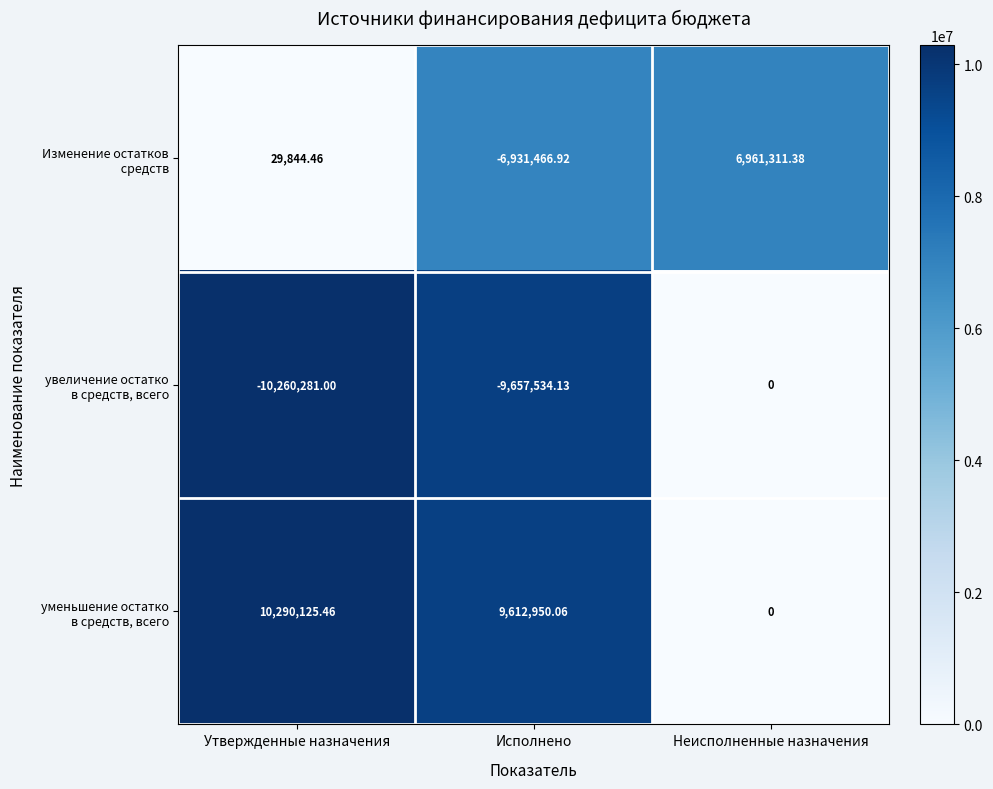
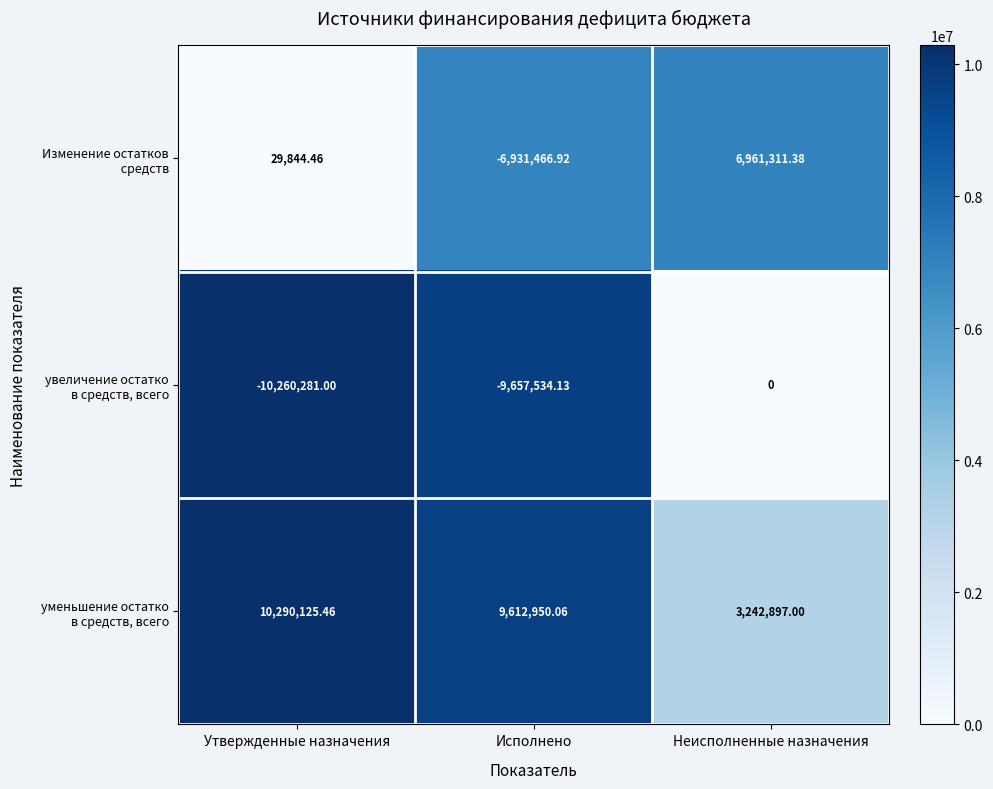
  {
    "Изменение остатков средств": {
      "Утвержденные назначения": "29,844.46",
      "Исполнено": "-6,931,466.92",
      "Неисполненные назначения": "6,961,311.38"
    },
    "увеличение остатко в средств, всего": {
      "Утвержденные назначения": "-10,260,281.00",
      "Исполнено": "-9,657,534.13",
      "Неисполненные назначения": "0"
    },
    "уменьшение остатко в средств, всего": {
      "Утвержденные назначения": "10,290,125.46",
      "Исполнено": "9,612,950.06",
-     "Неисполненные назначения": "0"
+     "Неисполненные назначения": "3,242,897.00"
    }
  }
